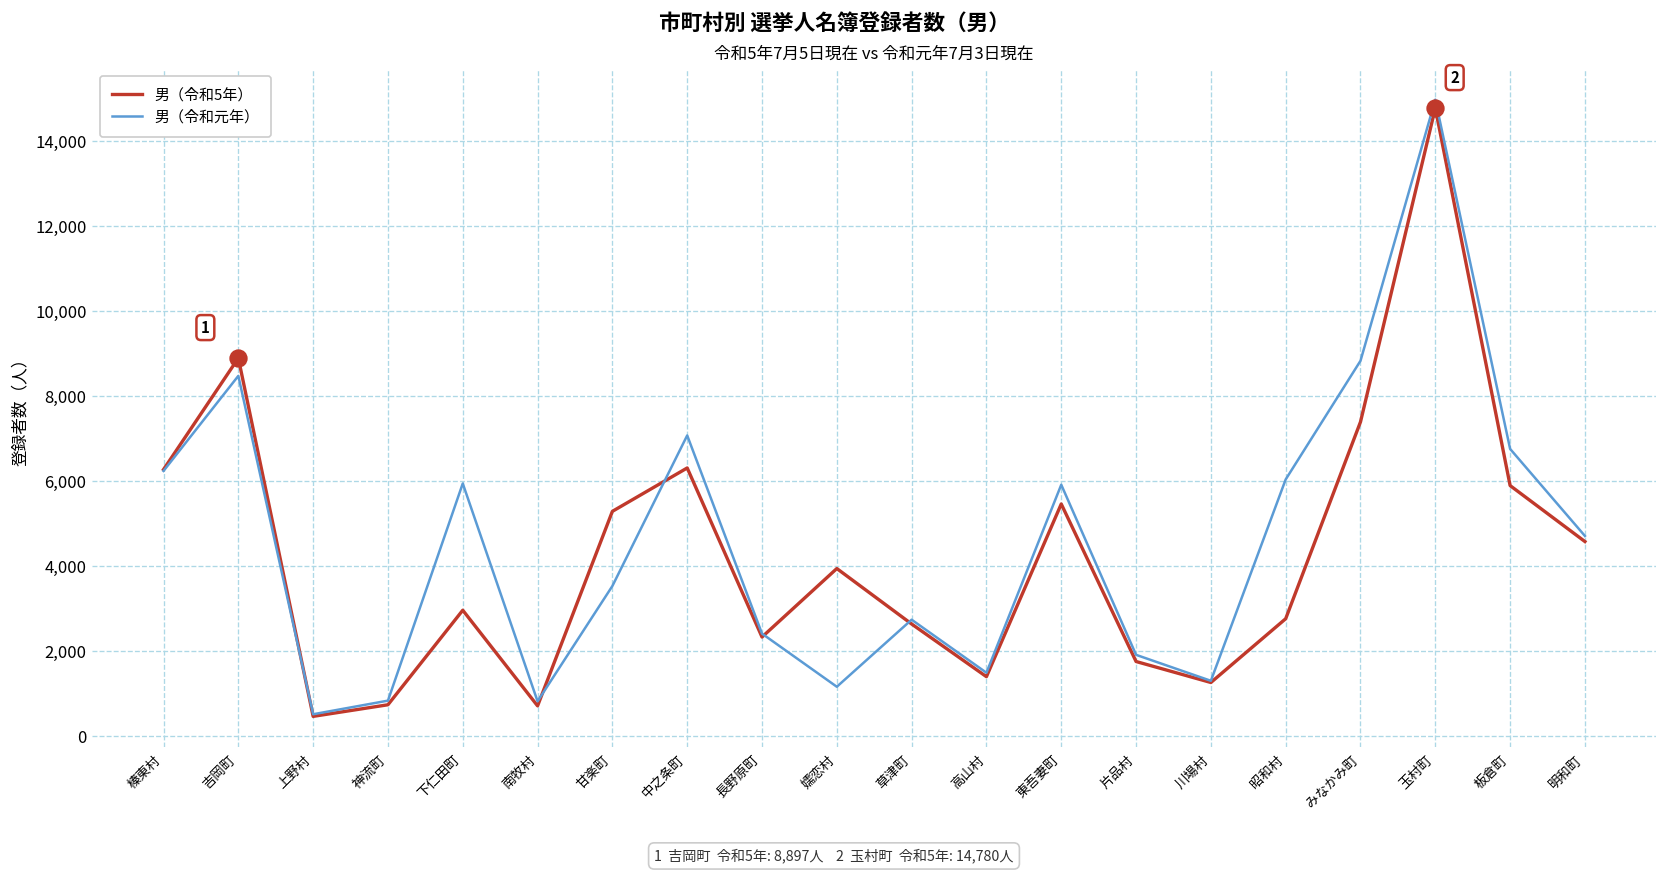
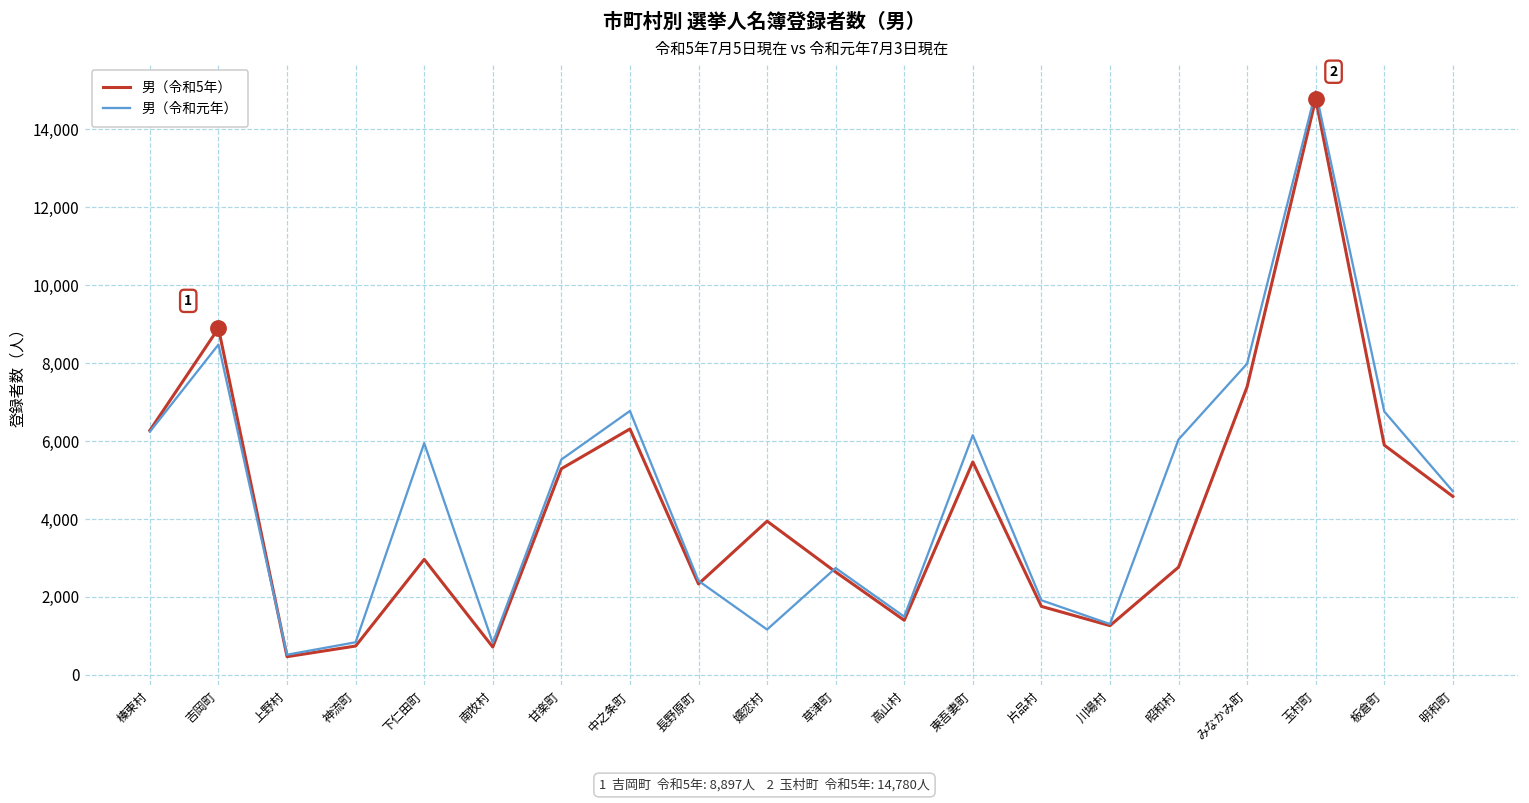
  {
    "男（令和元年）": {
      "吉岡町": "8,500",
      "神流町": "800",
      "下仁田町": "5,900",
      "南牧村": "800",
-     "甘楽町": "3,500",
-     "中之条町": "7,100",
+     "甘楽町": "5,500",
+     "中之条町": "6,800",
      "長野原町": "2,400",
      "嬬恋村": "1,200",
      "草津町": "2,700",
      "高山村": "1,500",
-     "東吾妻町": "5,900",
+     "東吾妻町": "6,200",
      "片品村": "1,900",
      "昭和村": "6,000",
-     "みなかみ町": "8,800",
+     "みなかみ町": "8,000",
      "板倉町": "6,800",
      "明和町": "4,700"
    }
  }
